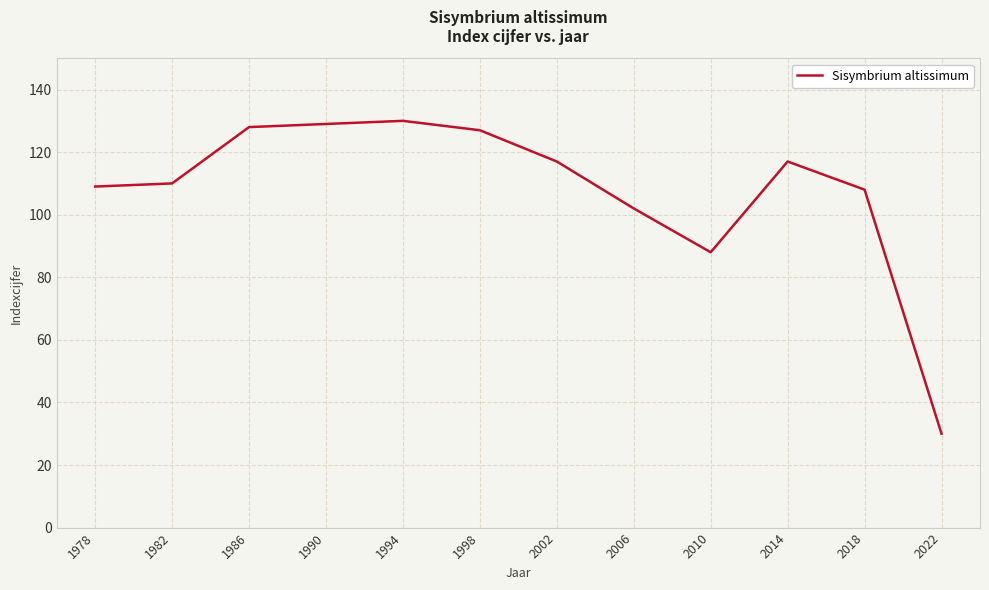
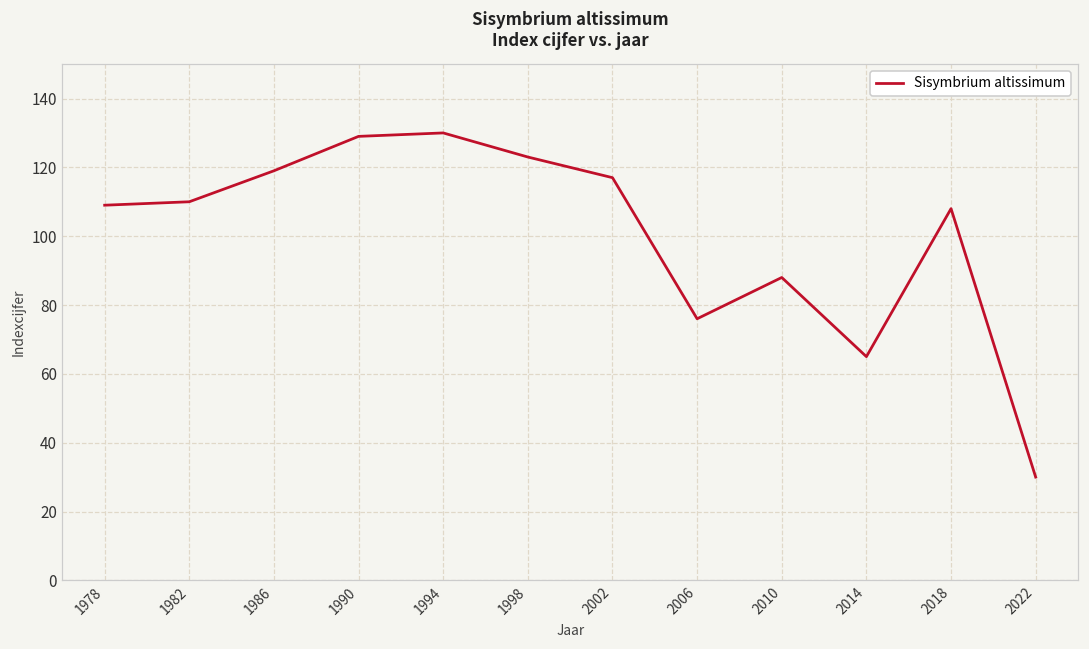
  {
    "1978": 109,
    "1982": 110,
-   "1986": 128,
+   "1986": 119,
    "1990": 129,
    "1994": 130,
-   "1998": 127,
+   "1998": 123,
    "2002": 117,
-   "2006": 102,
+   "2006": 76,
    "2010": 88,
-   "2014": 117,
+   "2014": 65,
    "2018": 108,
    "2022": 30
  }
